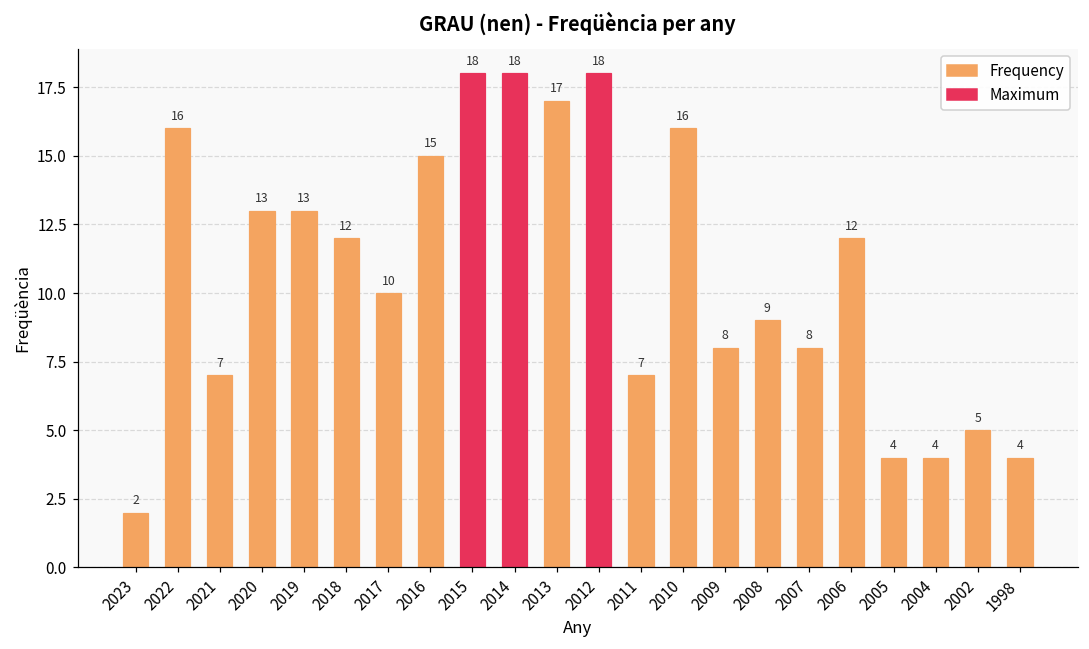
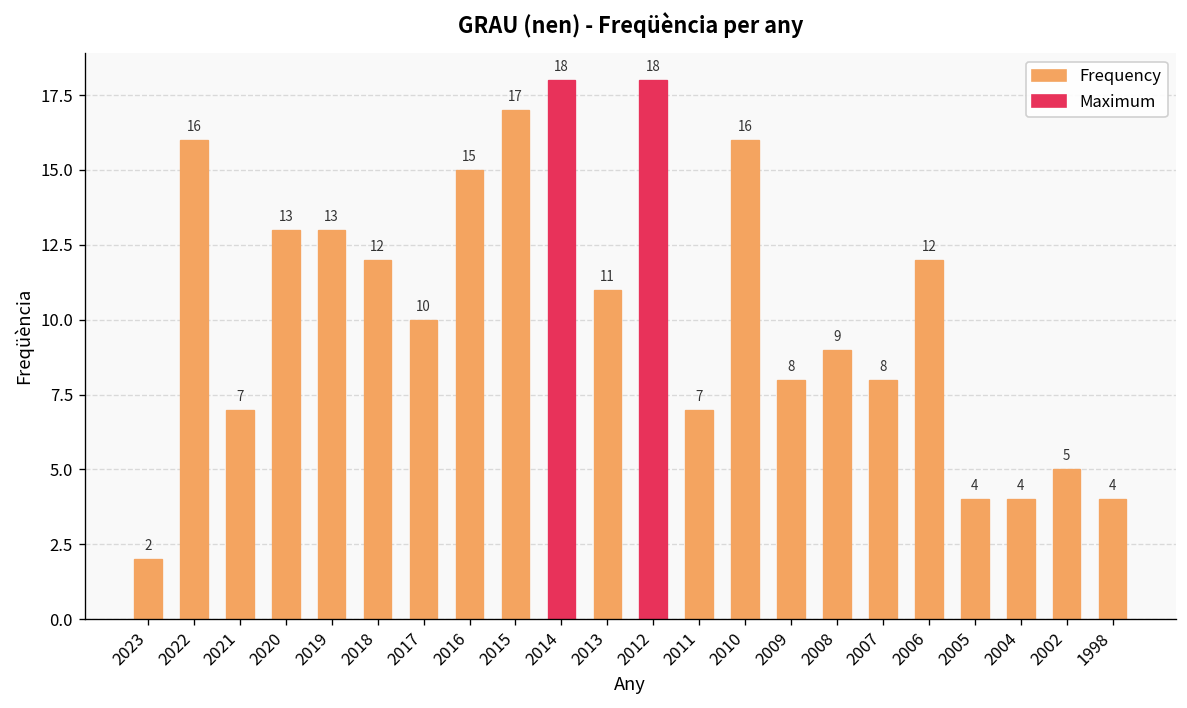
  {
    "2023": 2,
    "2022": 16,
    "2021": 7,
    "2020": 13,
    "2019": 13,
    "2018": 12,
    "2017": 10,
    "2016": 15,
-   "2015": 18,
+   "2015": 17,
    "2014": 18,
-   "2013": 17,
+   "2013": 11,
    "2012": 18,
    "2011": 7,
    "2010": 16,
    "2009": 8,
    "2008": 9,
    "2007": 8,
    "2006": 12,
    "2005": 4,
    "2004": 4,
    "2002": 5,
    "1998": 4
  }
